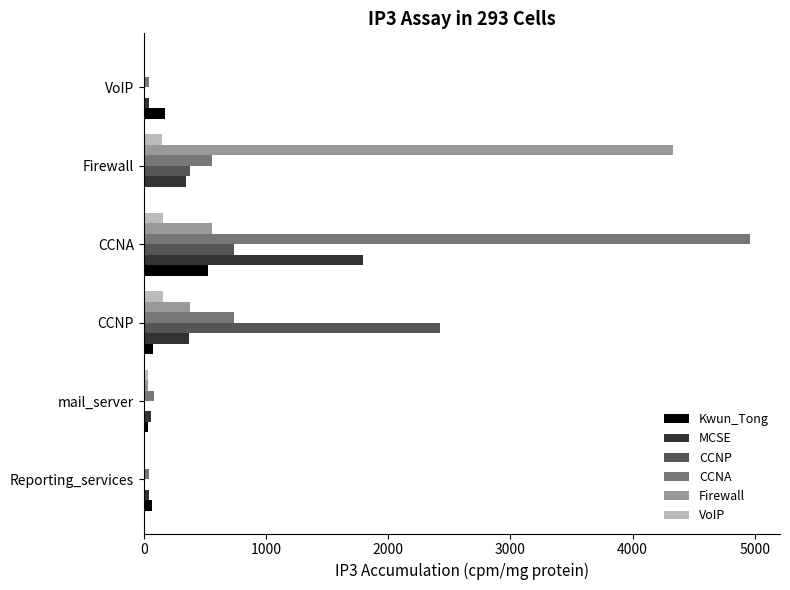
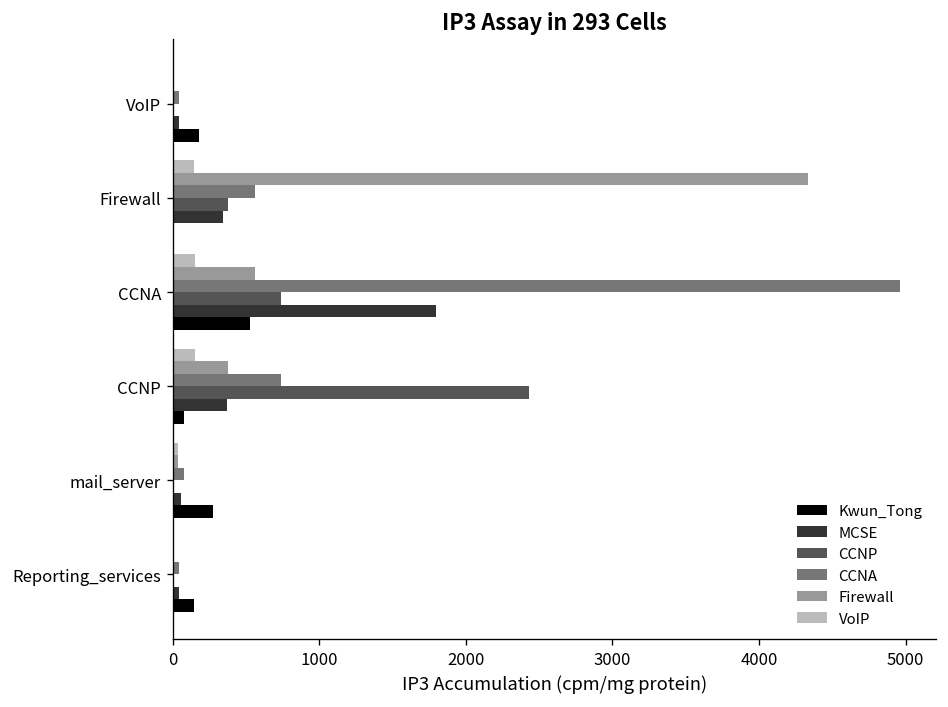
  {
    "Kwun_Tong": {
      "VoIP": 180,
      "CCNA": 530,
      "CCNP": 80,
-     "mail_server": 40,
-     "Reporting_services": 70
+     "mail_server": 280,
+     "Reporting_services": 150
    }
  }
